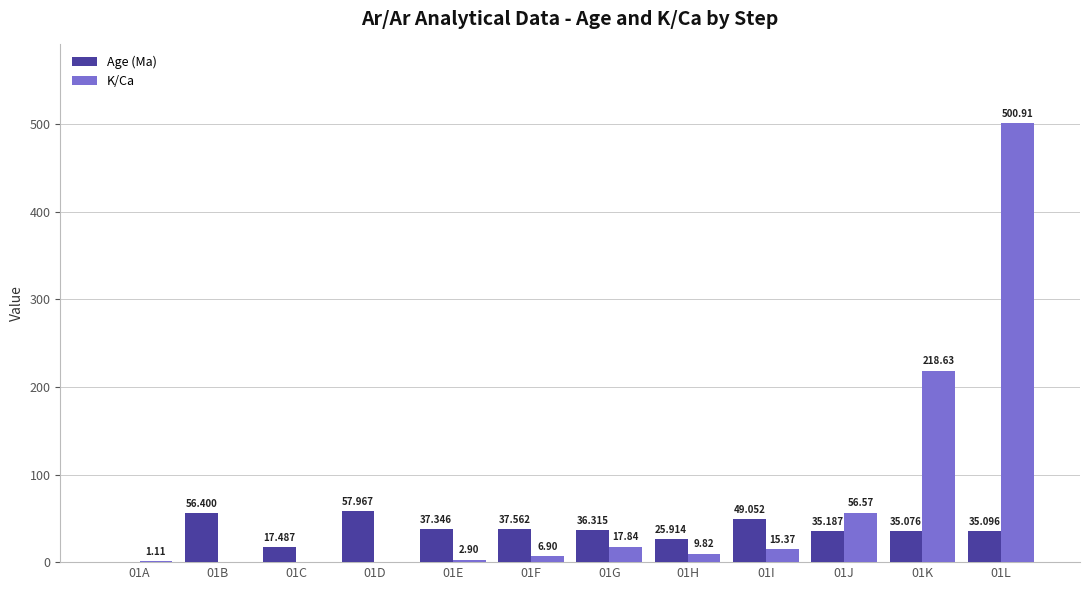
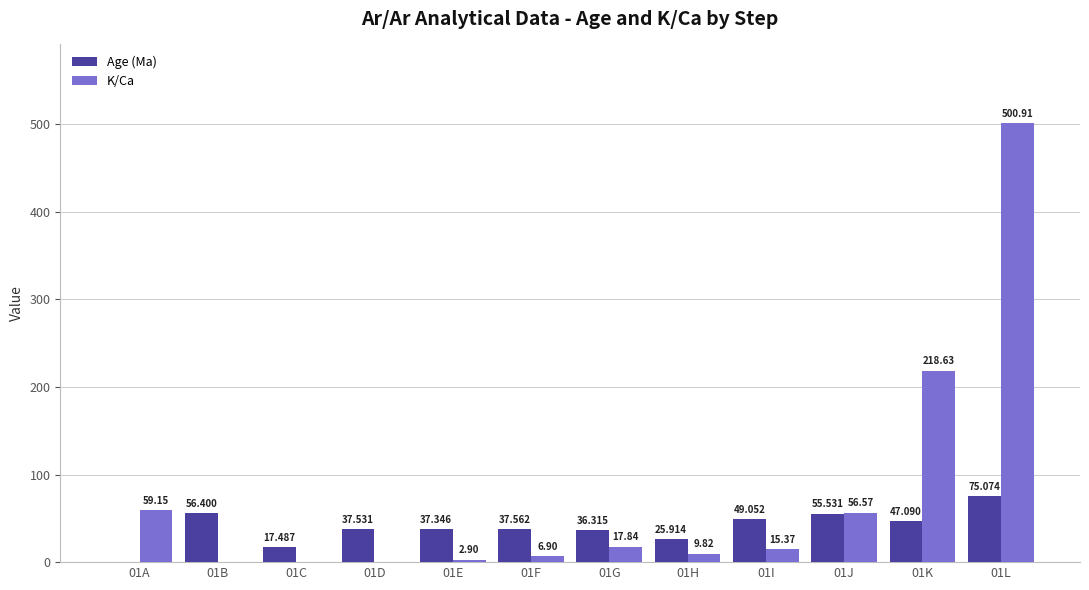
  {
    "Age (Ma)": {
      "01B": 56.400,
      "01C": 17.487,
-     "01D": 57.967,
+     "01D": 37.531,
      "01E": 37.346,
      "01F": 37.562,
      "01G": 36.315,
      "01H": 25.914,
      "01I": 49.052,
-     "01J": 35.187,
-     "01K": 35.076,
-     "01L": 35.096
+     "01J": 55.531,
+     "01K": 47.090,
+     "01L": 75.074
    },
    "K/Ca": {
-     "01A": 1.11,
+     "01A": 59.15,
      "01E": 2.90,
      "01F": 6.90,
      "01G": 17.84,
      "01H": 9.82,
      "01I": 15.37,
      "01J": 56.57,
      "01K": 218.63,
      "01L": 500.91
    }
  }
